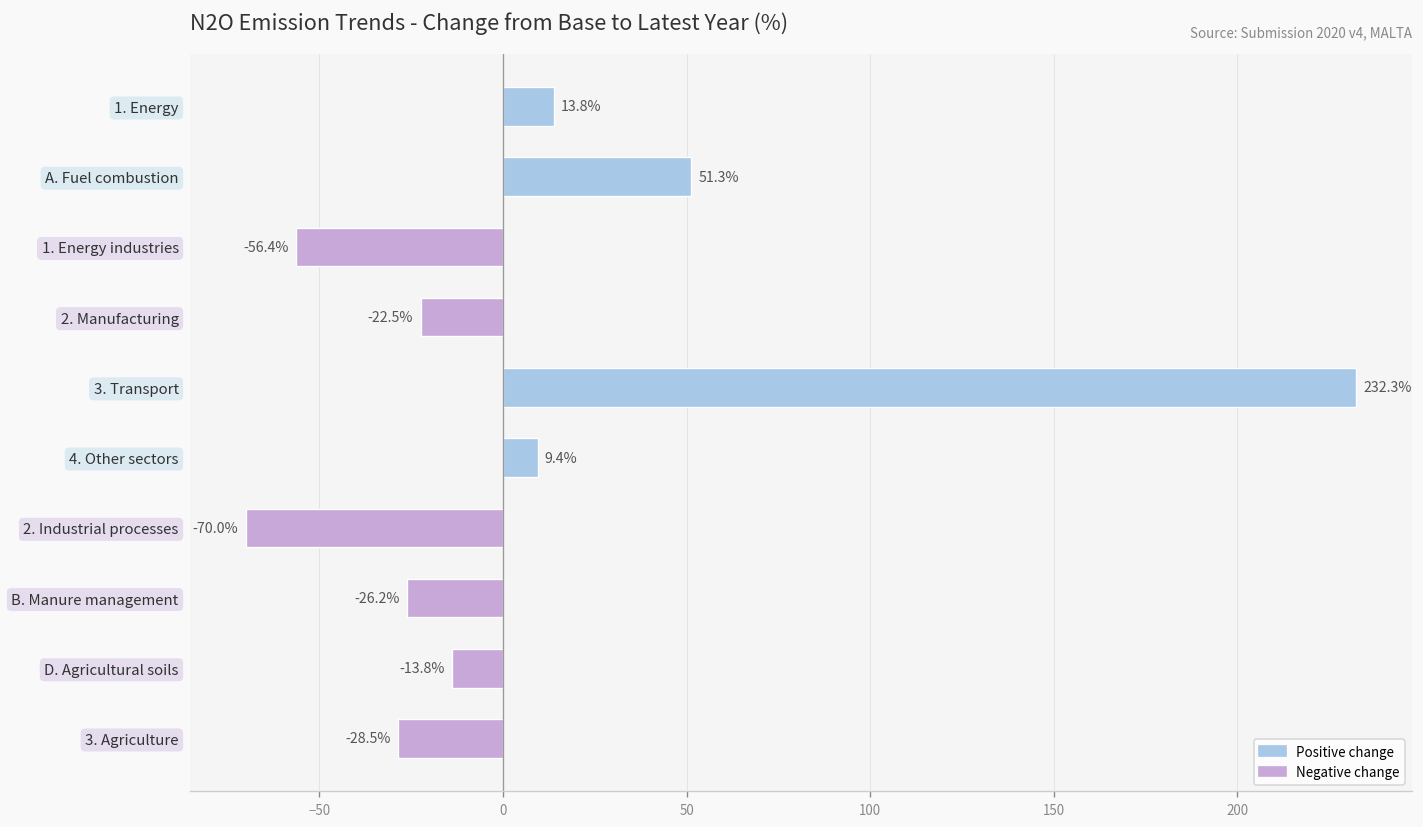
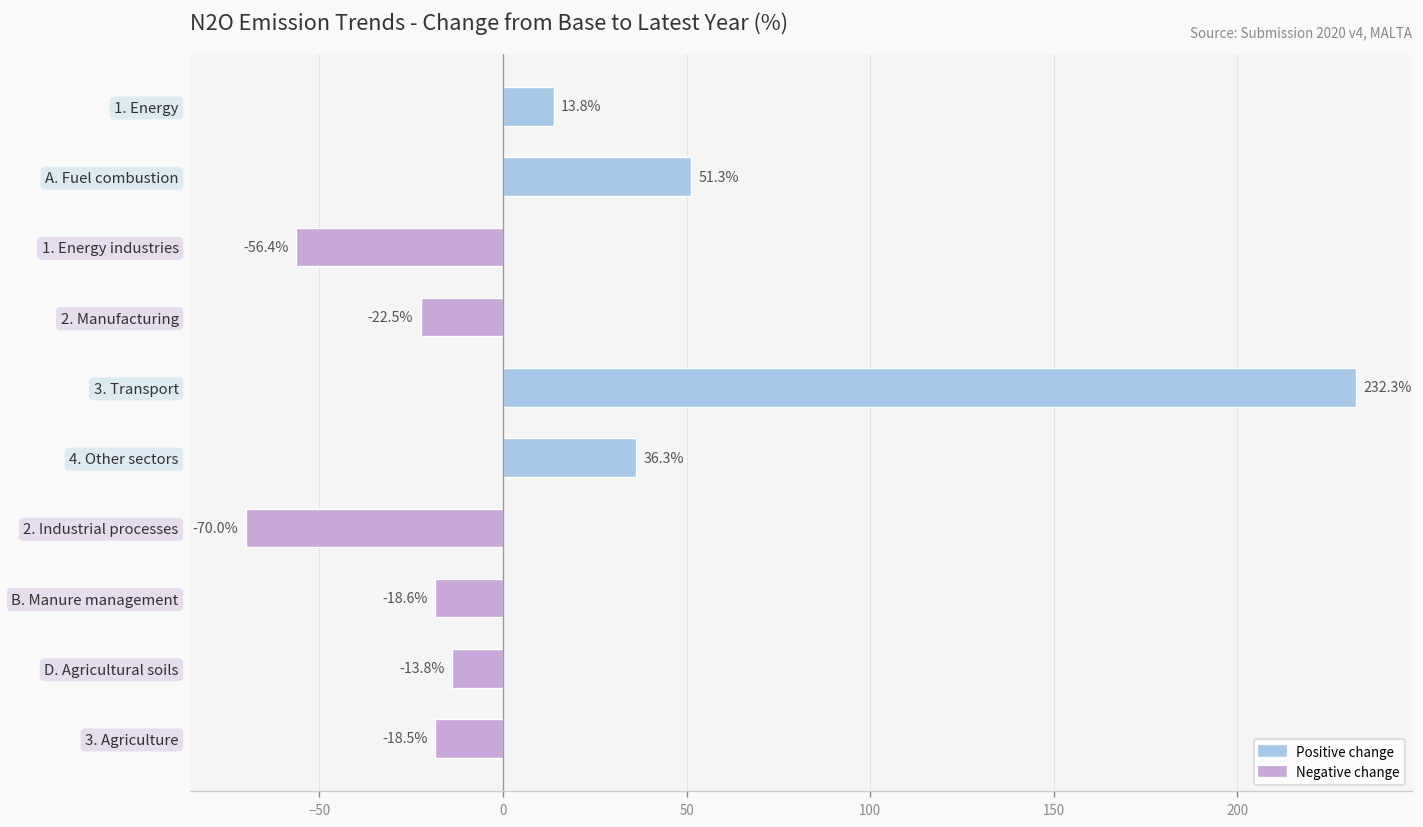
  {
    "1. Energy": "13.8%",
    "A. Fuel combustion": "51.3%",
    "1. Energy industries": "-56.4%",
    "2. Manufacturing": "-22.5%",
    "3. Transport": "232.3%",
-   "4. Other sectors": "9.4%",
+   "4. Other sectors": "36.3%",
    "2. Industrial processes": "-70.0%",
-   "B. Manure management": "-26.2%",
+   "B. Manure management": "-18.6%",
    "D. Agricultural soils": "-13.8%",
-   "3. Agriculture": "-28.5%"
+   "3. Agriculture": "-18.5%"
  }
